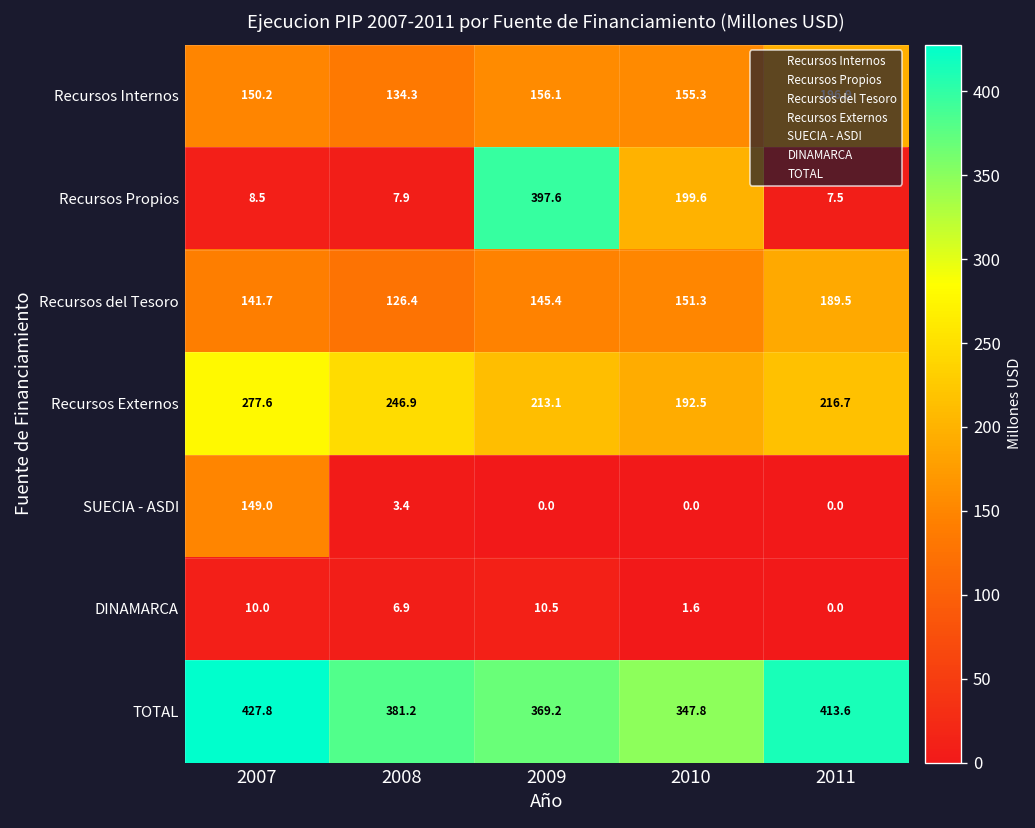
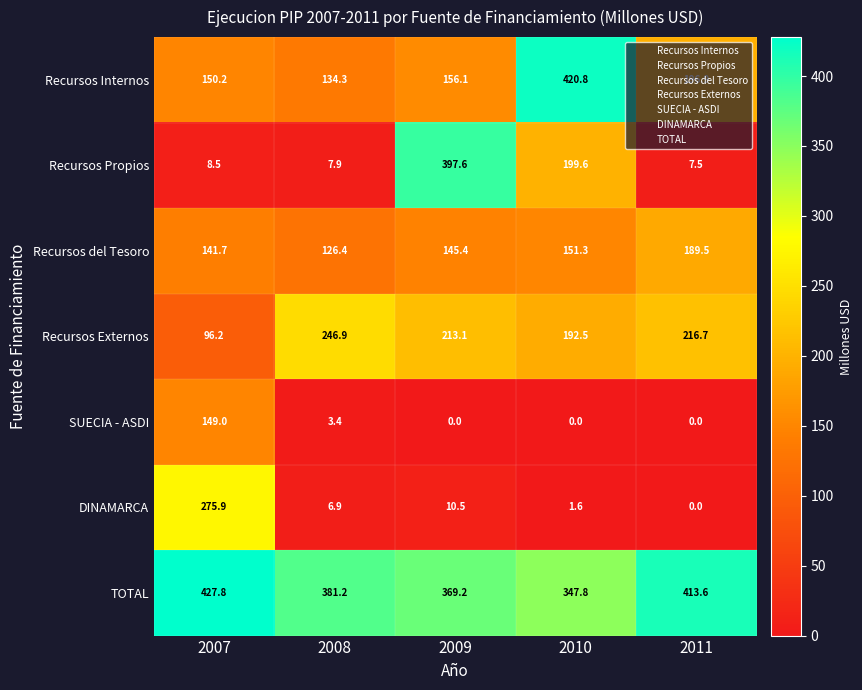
  {
    "Recursos Internos": {
      "2007": 150.2,
      "2008": 134.3,
      "2009": 156.1,
-     "2010": 155.3
+     "2010": 420.8
    },
    "Recursos Propios": {
      "2007": 8.5,
      "2008": 7.9,
      "2009": 397.6,
      "2010": 199.6,
      "2011": 7.5
    },
    "Recursos del Tesoro": {
      "2007": 141.7,
      "2008": 126.4,
      "2009": 145.4,
      "2010": 151.3,
      "2011": 189.5
    },
    "Recursos Externos": {
-     "2007": 277.6,
+     "2007": 96.2,
      "2008": 246.9,
      "2009": 213.1,
      "2010": 192.5,
      "2011": 216.7
    },
    "SUECIA - ASDI": {
      "2007": 149.0,
      "2008": 3.4,
      "2009": 0.0,
      "2010": 0.0,
      "2011": 0.0
    },
    "DINAMARCA": {
-     "2007": 10.0,
+     "2007": 275.9,
      "2008": 6.9,
      "2009": 10.5,
      "2010": 1.6,
      "2011": 0.0
    },
    "TOTAL": {
      "2007": 427.8,
      "2008": 381.2,
      "2009": 369.2,
      "2010": 347.8,
      "2011": 413.6
    }
  }
